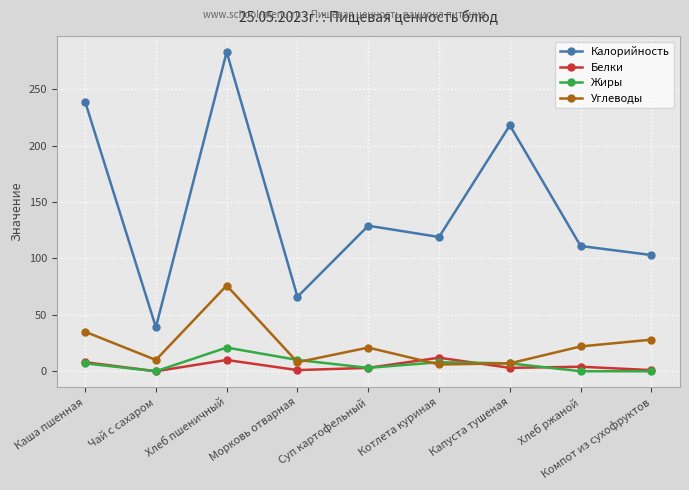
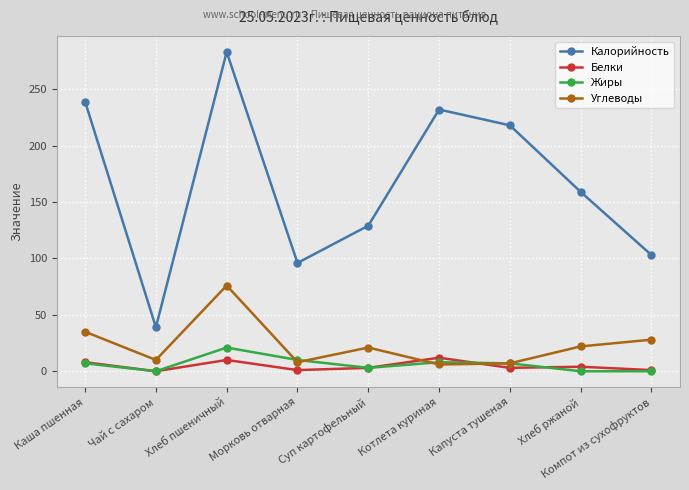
  {
    "Калорийность": {
      "Каша пшенная": 239,
      "Чай с сахаром": 39,
      "Хлеб пшеничный": 283,
-     "Морковь отварная": 66,
+     "Морковь отварная": 96,
      "Суп картофельный": 129,
-     "Котлета куриная": 119,
+     "Котлета куриная": 232,
      "Капуста тушеная": 218,
-     "Хлеб ржаной": 111,
+     "Хлеб ржаной": 159,
      "Компот из сухофруктов": 103
    },
    "Белки": {
      "Хлеб пшеничный": 10,
      "Морковь отварная": 1,
      "Котлета куриная": 12,
      "Капуста тушеная": 3,
      "Хлеб ржаной": 4
    },
    "Жиры": {
      "Хлеб пшеничный": 21,
      "Хлеб ржаной": 0
    },
    "Углеводы": {
      "Каша пшенная": 35,
      "Чай с сахаром": 10,
      "Хлеб пшеничный": 76,
      "Суп картофельный": 21,
      "Хлеб ржаной": 22,
      "Компот из сухофруктов": 28
    }
  }
